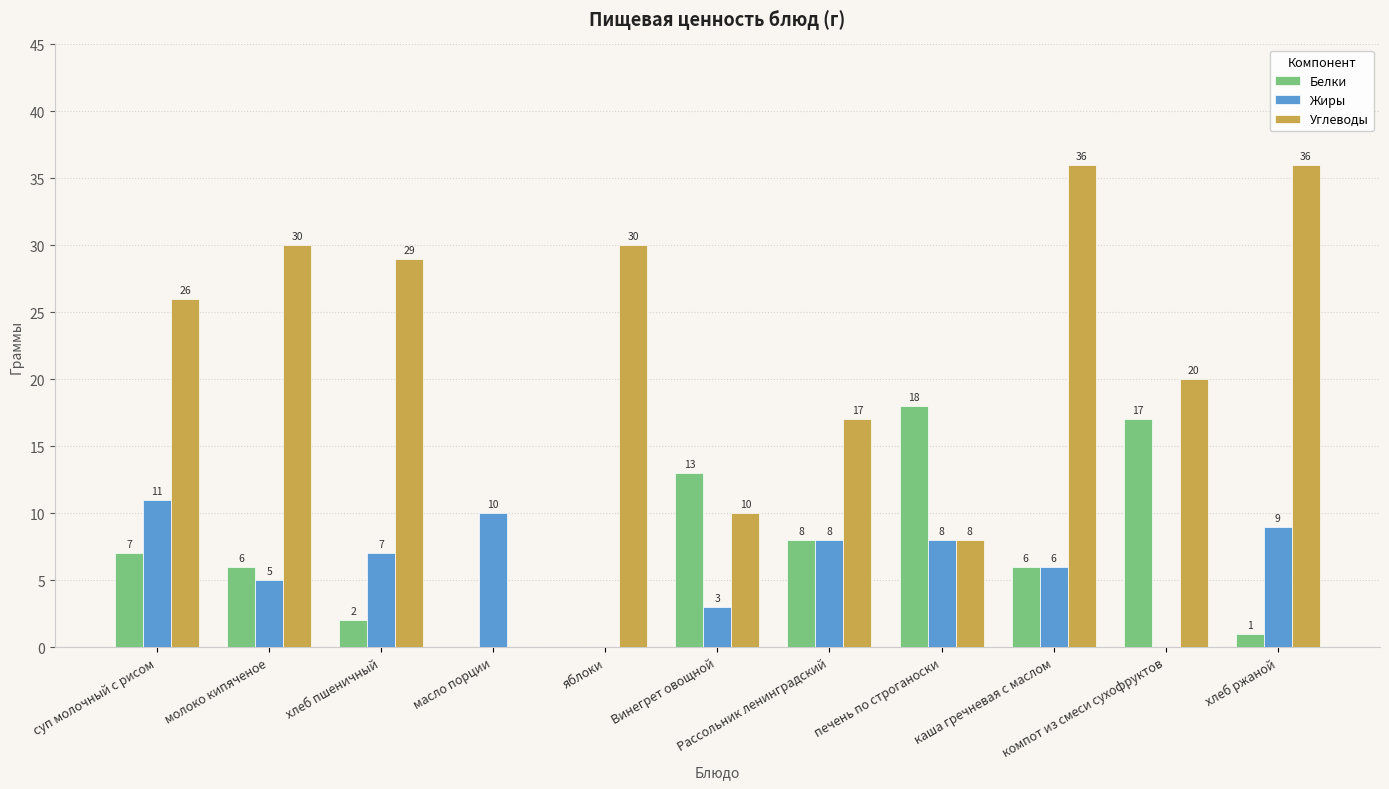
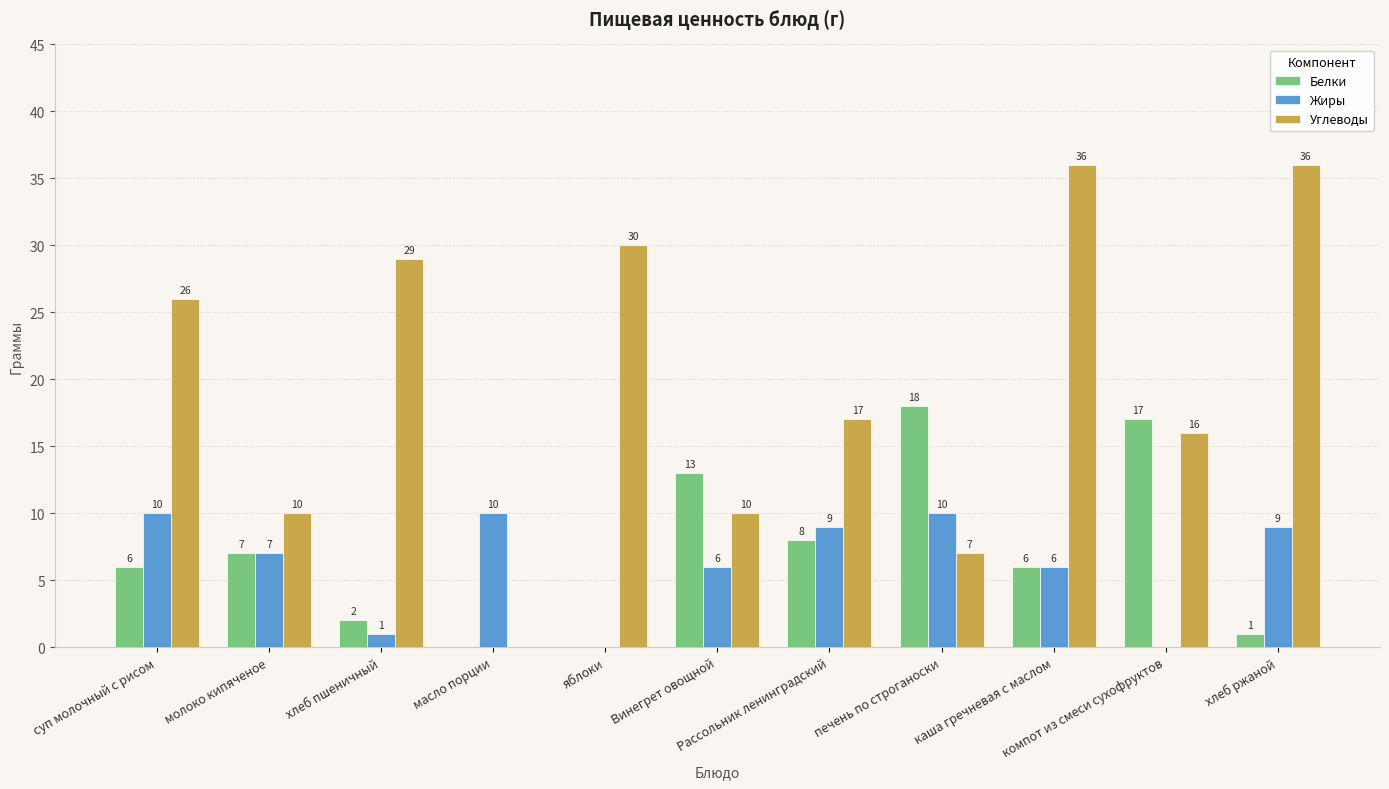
  {
    "Белки": {
-     "суп молочный с рисом": 7,
-     "молоко кипяченое": 6,
+     "суп молочный с рисом": 6,
+     "молоко кипяченое": 7,
      "хлеб пшеничный": 2,
      "Винегрет овощной": 13,
      "Рассольник ленинградский": 8,
      "печень по строганоски": 18,
      "каша гречневая с маслом": 6,
      "компот из смеси сухофруктов": 17,
      "хлеб ржаной": 1
    },
    "Жиры": {
-     "суп молочный с рисом": 11,
-     "молоко кипяченое": 5,
-     "хлеб пшеничный": 7,
+     "суп молочный с рисом": 10,
+     "молоко кипяченое": 7,
+     "хлеб пшеничный": 1,
      "масло порции": 10,
-     "Винегрет овощной": 3,
-     "Рассольник ленинградский": 8,
-     "печень по строганоски": 8,
+     "Винегрет овощной": 6,
+     "Рассольник ленинградский": 9,
+     "печень по строганоски": 10,
      "каша гречневая с маслом": 6,
      "хлеб ржаной": 9
    },
    "Углеводы": {
      "суп молочный с рисом": 26,
-     "молоко кипяченое": 30,
+     "молоко кипяченое": 10,
      "хлеб пшеничный": 29,
      "яблоки": 30,
      "Винегрет овощной": 10,
      "Рассольник ленинградский": 17,
-     "печень по строганоски": 8,
+     "печень по строганоски": 7,
      "каша гречневая с маслом": 36,
-     "компот из смеси сухофруктов": 20,
+     "компот из смеси сухофруктов": 16,
      "хлеб ржаной": 36
    }
  }
